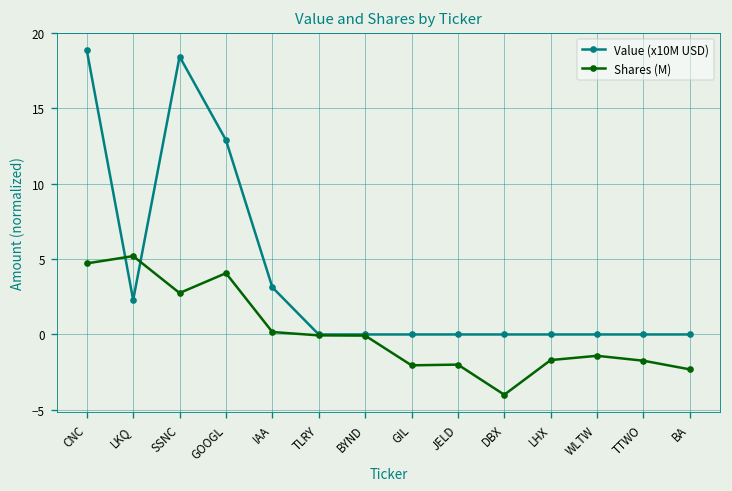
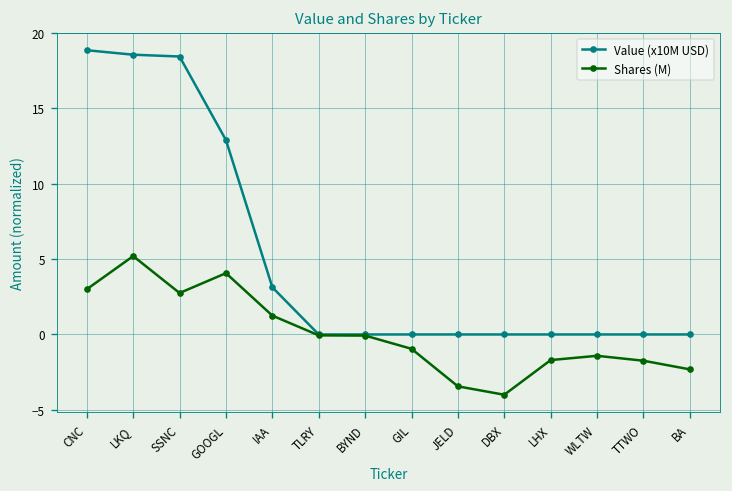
  {
    "Value (x10M USD)": {
      "CNC": 18.9,
-     "LKQ": 2.3,
+     "LKQ": 18.6,
      "SSNC": 18.4,
      "GOOGL": 12.9,
      "IAA": 3.1,
      "GIL": 0.0,
      "JELD": 0.0,
      "DBX": 0.0,
      "LHX": 0.0,
      "WLTW": 0.0,
      "TTWO": 0.0,
      "BA": 0.0
    },
    "Shares (M)": {
-     "CNC": 4.7,
+     "CNC": 3.0,
      "LKQ": 5.2,
      "SSNC": 2.8,
      "GOOGL": 4.1,
-     "IAA": 0.2,
-     "GIL": -2.0,
-     "JELD": -2.0,
+     "IAA": 1.3,
+     "GIL": -1.0,
+     "JELD": -3.4,
      "DBX": -4.0,
      "LHX": -1.7,
      "WLTW": -1.4,
      "TTWO": -1.7,
      "BA": -2.3
    }
  }
